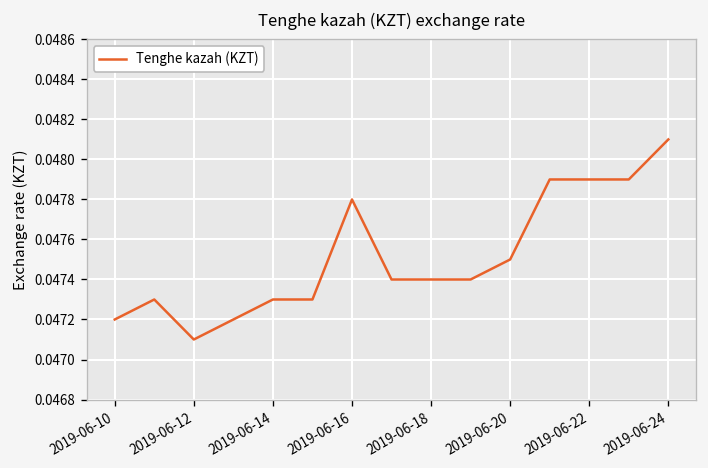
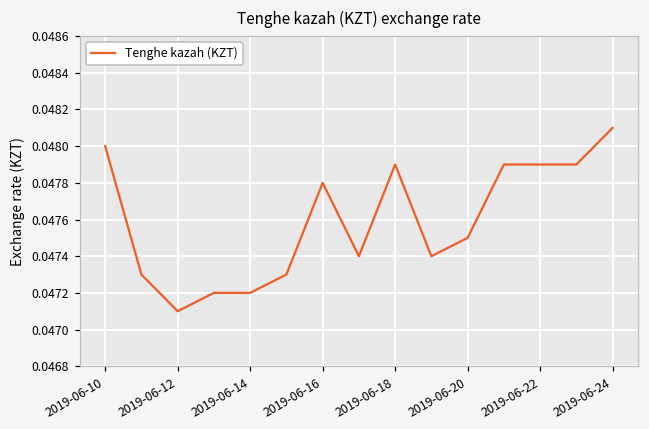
  {
-   "2019-06-10": 0.0472,
+   "2019-06-10": 0.0480,
    "2019-06-12": 0.0471,
-   "2019-06-14": 0.0473,
+   "2019-06-14": 0.0472,
    "2019-06-16": 0.0478,
-   "2019-06-18": 0.0474,
+   "2019-06-18": 0.0479,
    "2019-06-20": 0.0475,
    "2019-06-22": 0.0479,
    "2019-06-24": 0.0481
  }
